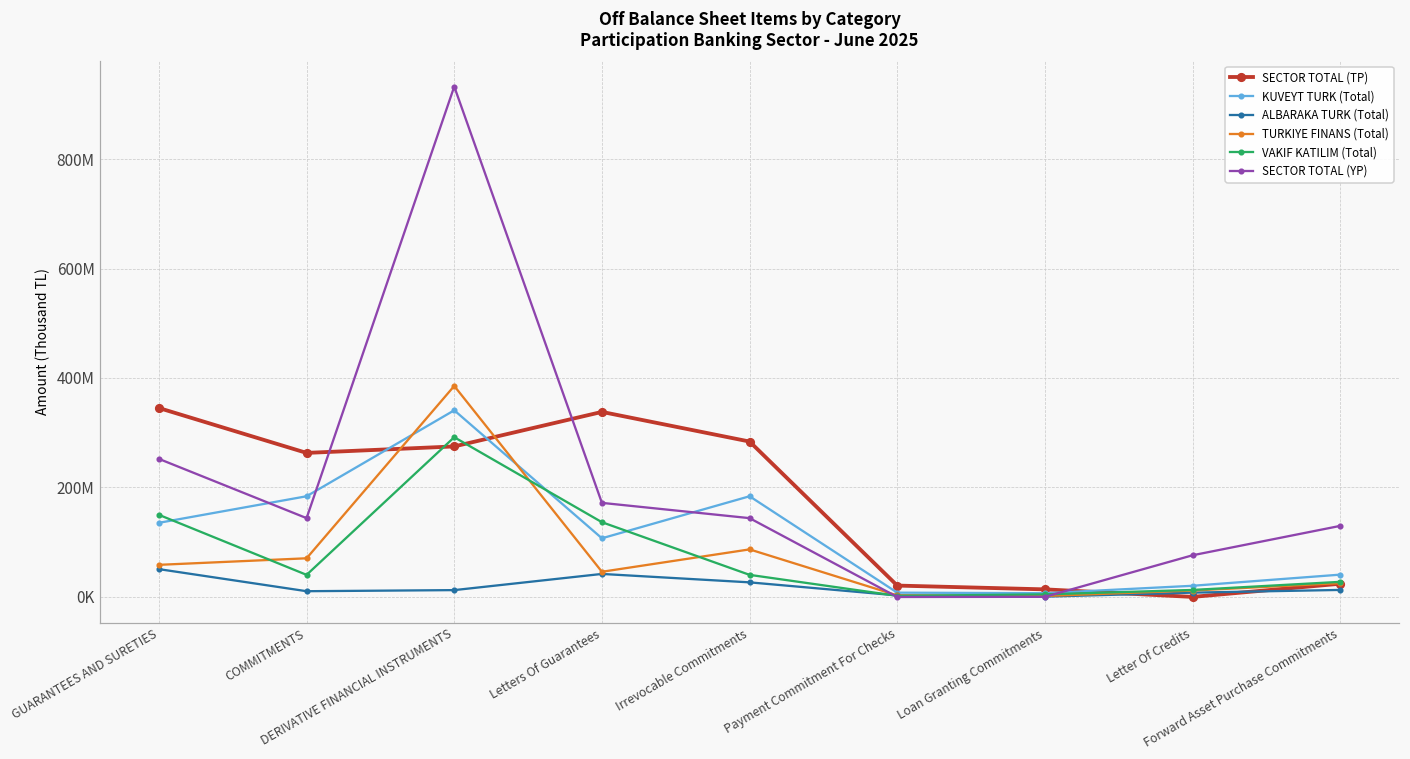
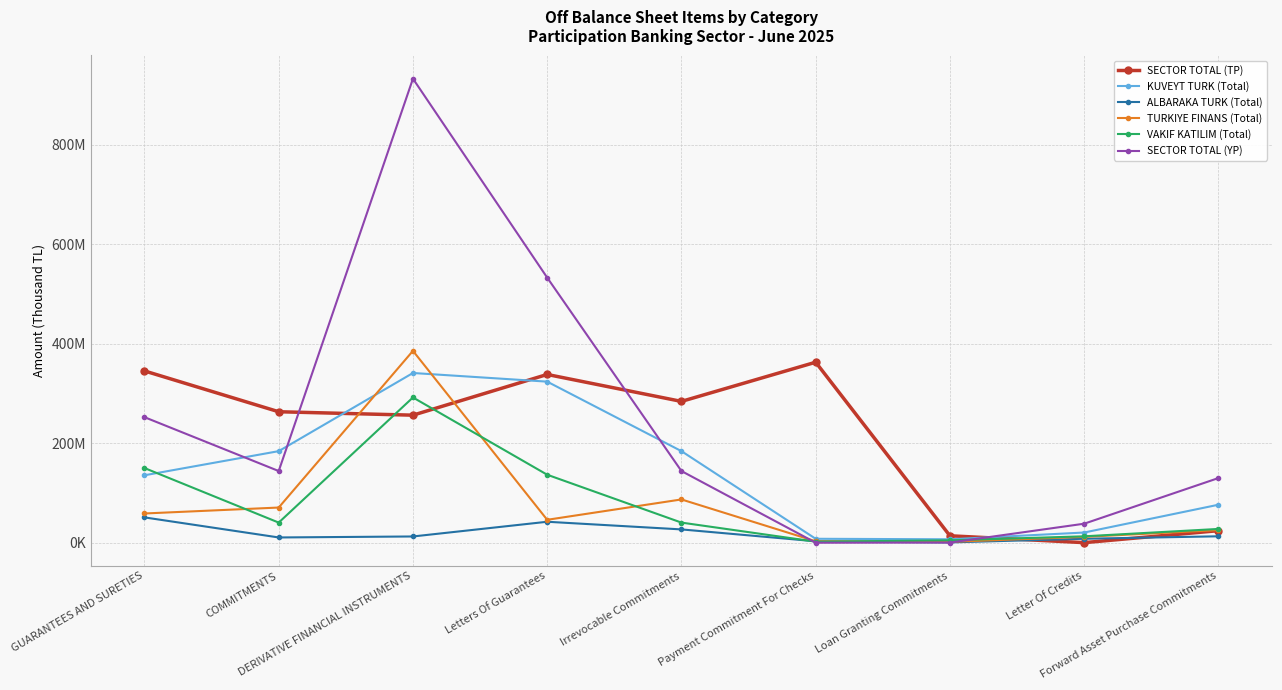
  {
    "SECTOR TOTAL (TP)": {
      "GUARANTEES AND SURETIES": 350000000,
      "COMMITMENTS": 260000000,
-     "DERIVATIVE FINANCIAL INSTRUMENTS": 280000000,
+     "DERIVATIVE FINANCIAL INSTRUMENTS": 260000000,
      "Letters Of Guarantees": 340000000,
      "Irrevocable Commitments": 280000000,
-     "Payment Commitment For Checks": 20000000,
+     "Payment Commitment For Checks": 360000000,
      "Loan Granting Commitments": 10000000,
      "Letter Of Credits": 0
    },
    "KUVEYT TURK (Total)": {
      "GUARANTEES AND SURETIES": 140000000,
      "COMMITMENTS": 180000000,
      "DERIVATIVE FINANCIAL INSTRUMENTS": 340000000,
-     "Letters Of Guarantees": 110000000,
+     "Letters Of Guarantees": 320000000,
      "Irrevocable Commitments": 180000000,
      "Letter Of Credits": 20000000,
-     "Forward Asset Purchase Commitments": 40000000
+     "Forward Asset Purchase Commitments": 80000000
    },
    "ALBARAKA TURK (Total)": {
      "GUARANTEES AND SURETIES": 50000000,
      "COMMITMENTS": 10000000,
      "DERIVATIVE FINANCIAL INSTRUMENTS": 10000000,
      "Irrevocable Commitments": 30000000,
      "Forward Asset Purchase Commitments": 10000000
    },
    "TURKIYE FINANS (Total)": {
      "GUARANTEES AND SURETIES": 60000000,
      "COMMITMENTS": 70000000,
      "DERIVATIVE FINANCIAL INSTRUMENTS": 390000000,
      "Irrevocable Commitments": 90000000
    },
    "VAKIF KATILIM (Total)": {
      "GUARANTEES AND SURETIES": 150000000,
      "COMMITMENTS": 40000000,
      "DERIVATIVE FINANCIAL INSTRUMENTS": 290000000,
      "Letters Of Guarantees": 140000000,
      "Irrevocable Commitments": 40000000
    },
    "SECTOR TOTAL (YP)": {
      "GUARANTEES AND SURETIES": 250000000,
      "COMMITMENTS": 140000000,
      "DERIVATIVE FINANCIAL INSTRUMENTS": 930000000,
-     "Letters Of Guarantees": 170000000,
+     "Letters Of Guarantees": 530000000,
      "Irrevocable Commitments": 140000000,
-     "Letter Of Credits": 80000000,
+     "Letter Of Credits": 40000000,
      "Forward Asset Purchase Commitments": 130000000
    }
  }
